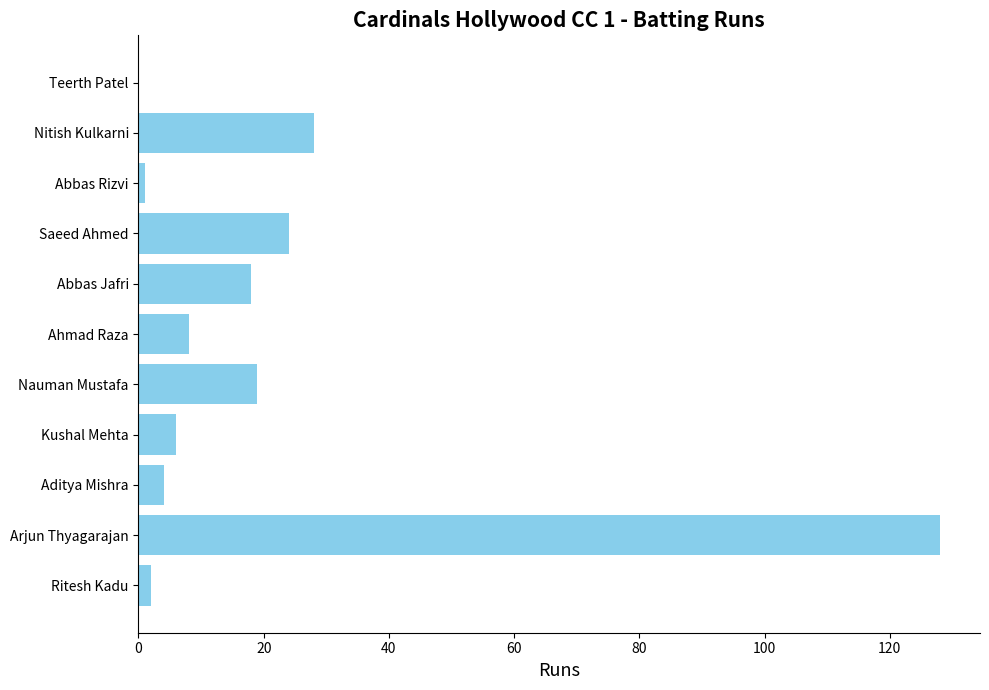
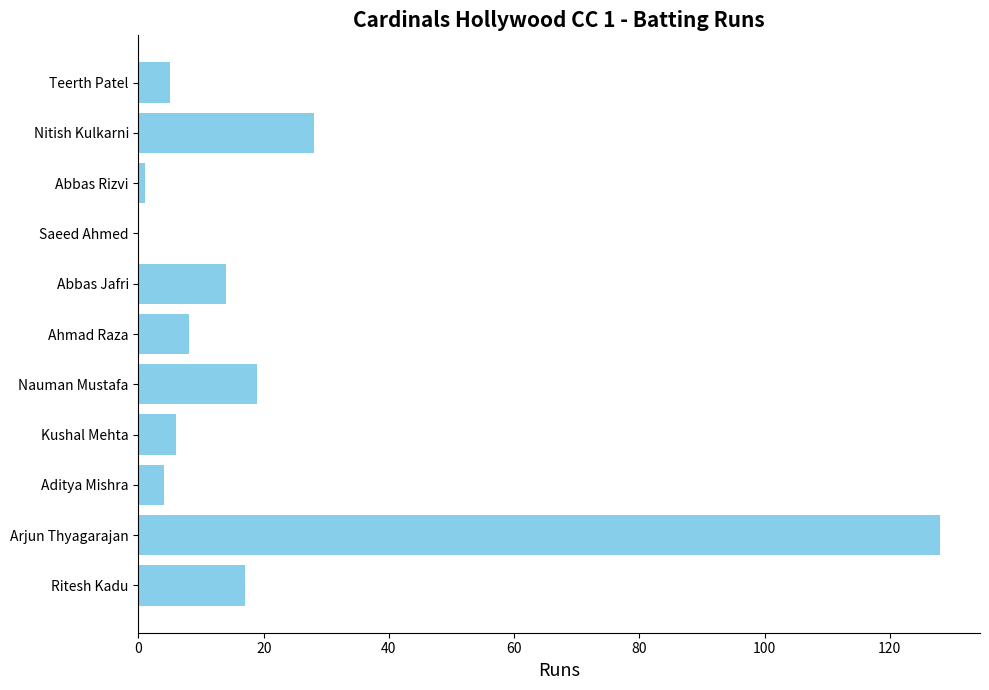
  {
-   "Teerth Patel": 0,
+   "Teerth Patel": 5,
    "Nitish Kulkarni": 28,
    "Abbas Rizvi": 1,
-   "Saeed Ahmed": 24,
-   "Abbas Jafri": 18,
+   "Saeed Ahmed": 0,
+   "Abbas Jafri": 14,
    "Ahmad Raza": 8,
    "Nauman Mustafa": 19,
    "Kushal Mehta": 6,
    "Aditya Mishra": 4,
    "Arjun Thyagarajan": 128,
-   "Ritesh Kadu": 2
+   "Ritesh Kadu": 17
  }
